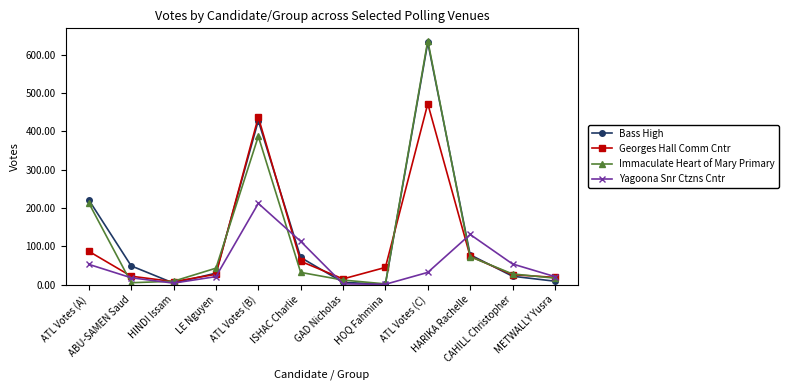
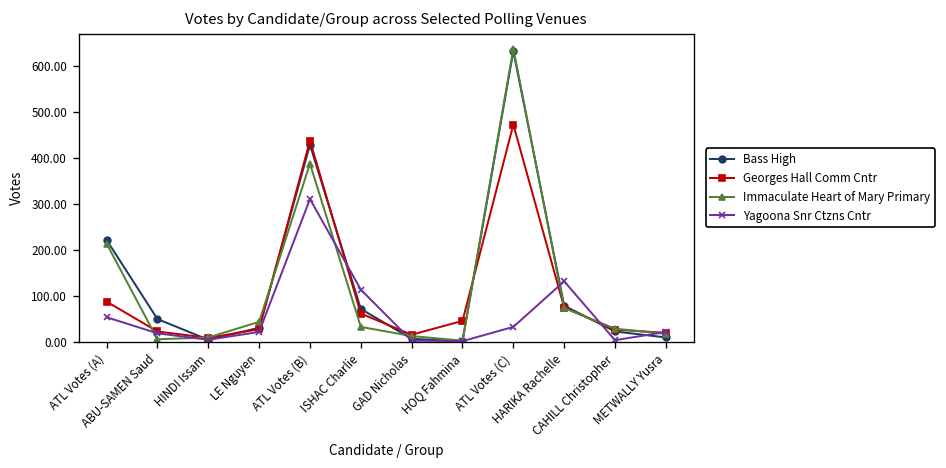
  {
    "Bass High": {
      "ATL Votes (A)": 220,
      "ABU-SAMEN Saud": 50,
      "ATL Votes (B)": 430,
      "ISHAC Charlie": 70,
      "METWALLY Yusra": 10
    },
    "Georges Hall Comm Cntr": {
      "ATL Votes (A)": 90,
      "ATL Votes (B)": 440,
      "ISHAC Charlie": 60,
      "HOQ Fahmina": 50,
      "ATL Votes (C)": 470
    },
    "Immaculate Heart of Mary Primary": {
      "ATL Votes (A)": 210,
      "ABU-SAMEN Saud": 10,
      "LE Nguyen": 40,
      "ATL Votes (B)": 390,
      "ISHAC Charlie": 30
    },
    "Yagoona Snr Ctzns Cntr": {
      "ATL Votes (A)": 50,
-     "ATL Votes (B)": 210,
+     "ATL Votes (B)": 310,
      "ISHAC Charlie": 110,
      "ATL Votes (C)": 30,
      "HARIKA Rachelle": 130,
-     "CAHILL Christopher": 50
+     "CAHILL Christopher": 0
    }
  }
